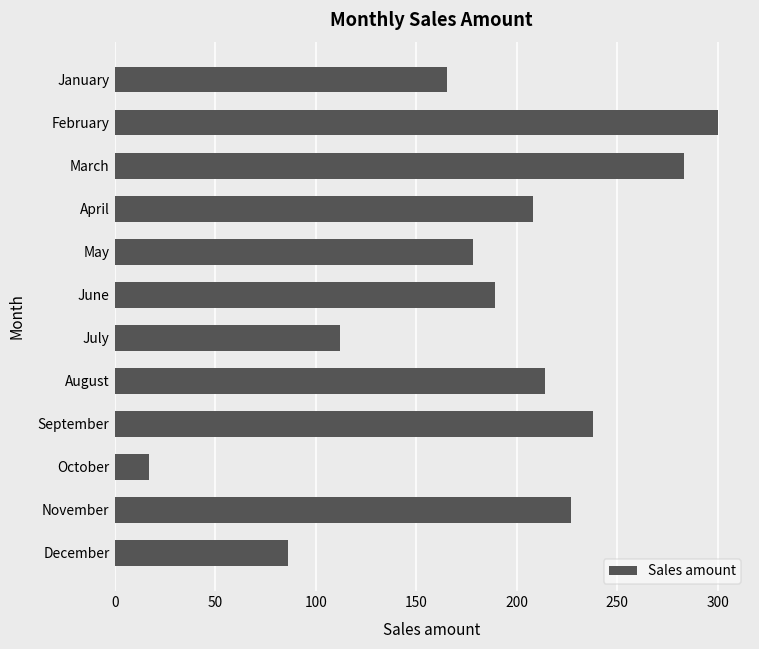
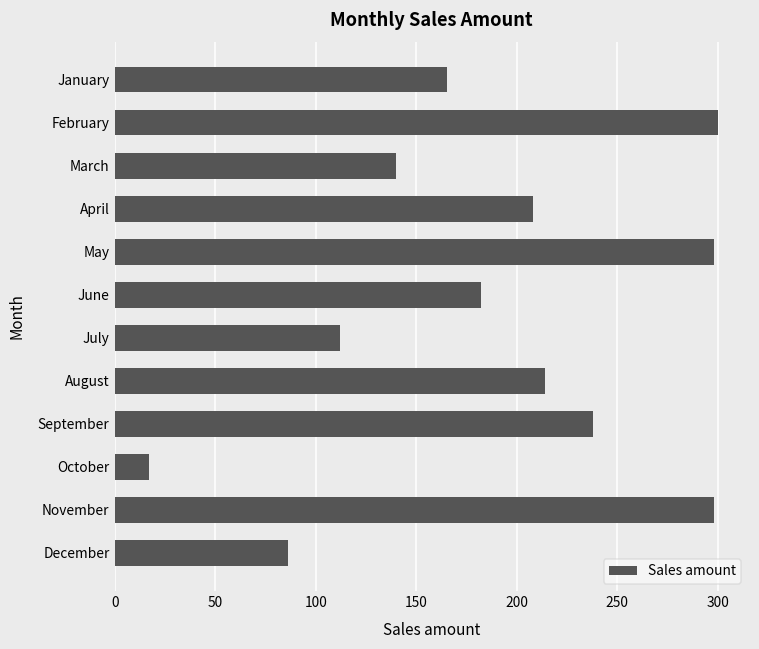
  {
    "January": 165,
    "February": 300,
-   "March": 283,
+   "March": 140,
    "April": 208,
-   "May": 178,
-   "June": 189,
+   "May": 298,
+   "June": 182,
    "July": 112,
    "August": 214,
    "September": 238,
    "October": 17,
-   "November": 227,
+   "November": 298,
    "December": 86
  }
